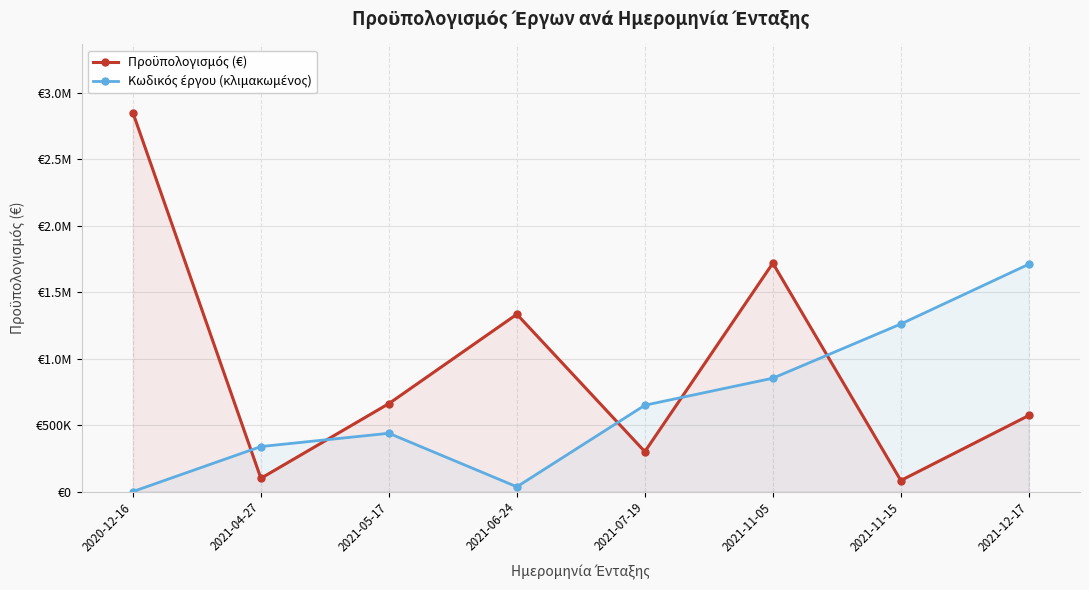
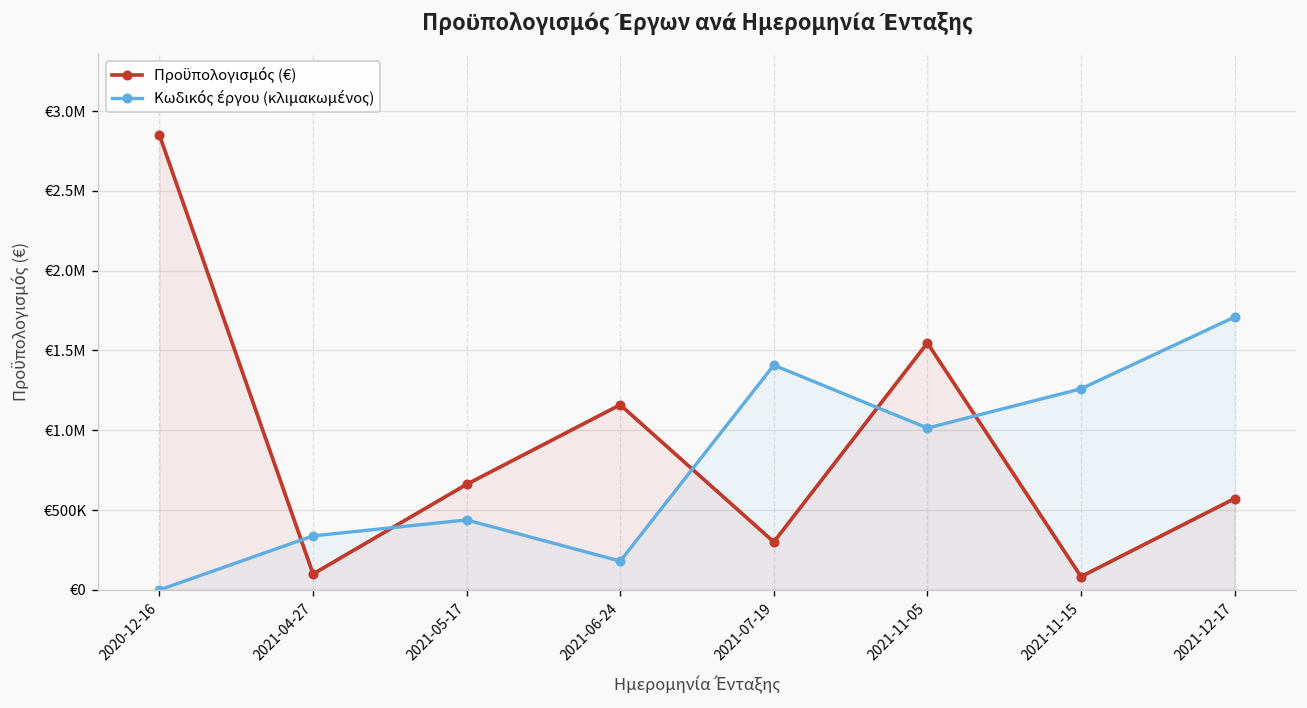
  {
    "Προϋπολογισμός (€)": {
      "2020-12-16": "€2850000",
      "2021-04-27": "€100000",
      "2021-05-17": "€660000",
-     "2021-06-24": "€1330000",
+     "2021-06-24": "€1160000",
      "2021-07-19": "€300000",
-     "2021-11-05": "€1720000",
+     "2021-11-05": "€1550000",
      "2021-11-15": "€80000",
      "2021-12-17": "€570000"
    },
    "Κωδικός έργου (κλιμακωμένος)": {
      "2020-12-16": "€0",
      "2021-04-27": "€340000",
      "2021-05-17": "€440000",
-     "2021-06-24": "€40000",
-     "2021-07-19": "€650000",
-     "2021-11-05": "€850000",
+     "2021-06-24": "€180000",
+     "2021-07-19": "€1410000",
+     "2021-11-05": "€1010000",
      "2021-11-15": "€1260000",
      "2021-12-17": "€1710000"
    }
  }
